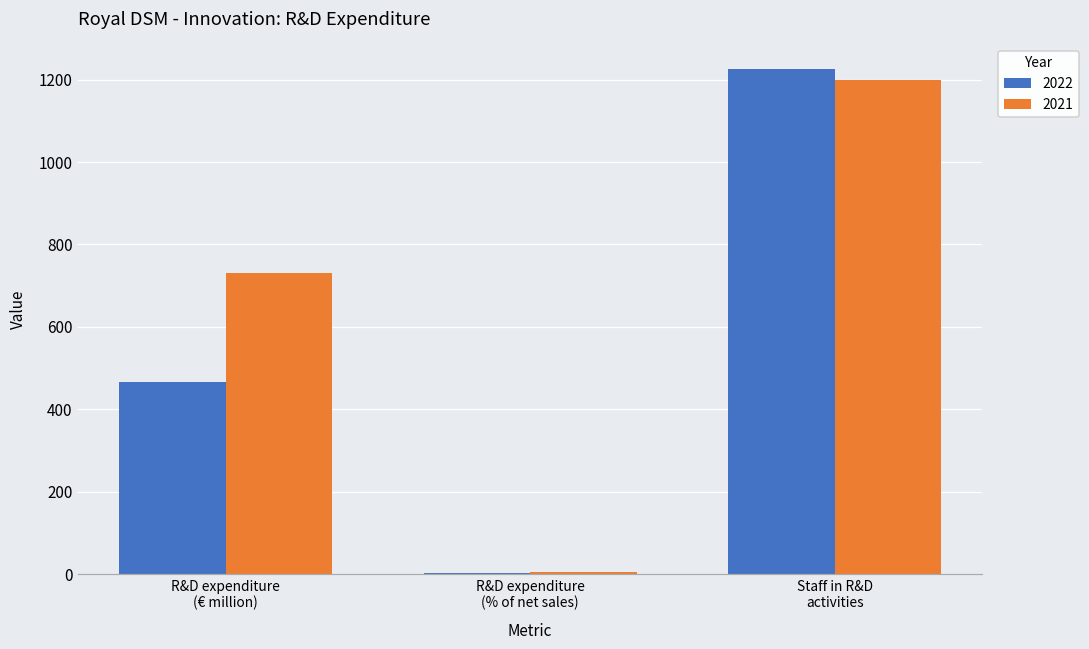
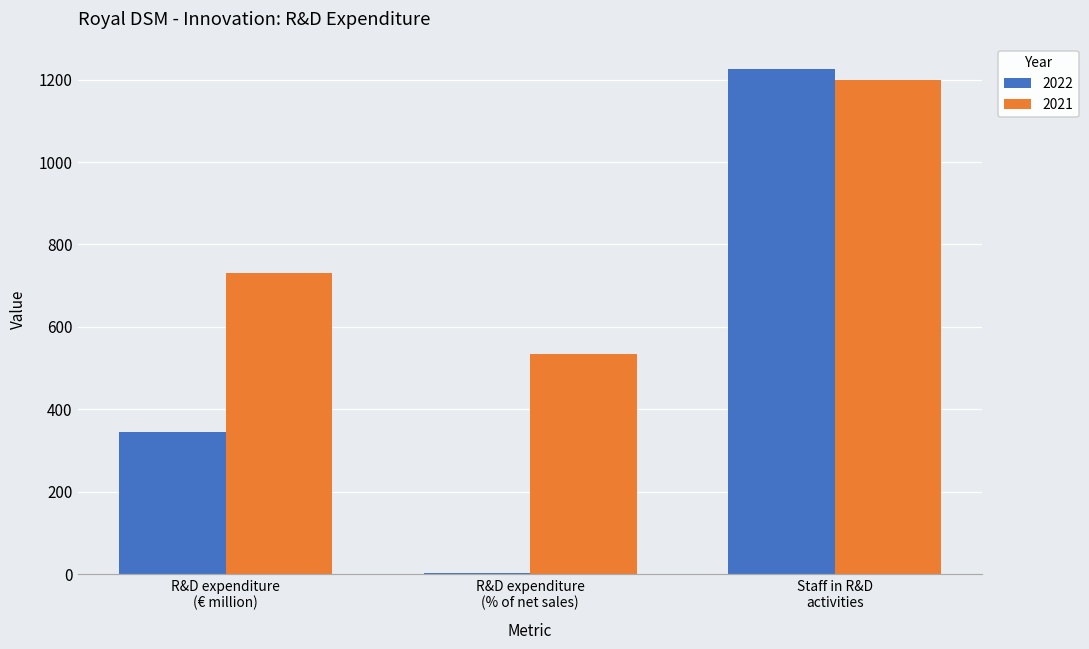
  {
    "2022": {
-     "R&D expenditure (€ million)": 470,
+     "R&D expenditure (€ million)": 350,
      "Staff in R&D activities": 1230
    },
    "2021": {
      "R&D expenditure (€ million)": 730,
-     "R&D expenditure (% of net sales)": 0,
+     "R&D expenditure (% of net sales)": 530,
      "Staff in R&D activities": 1200
    }
  }
